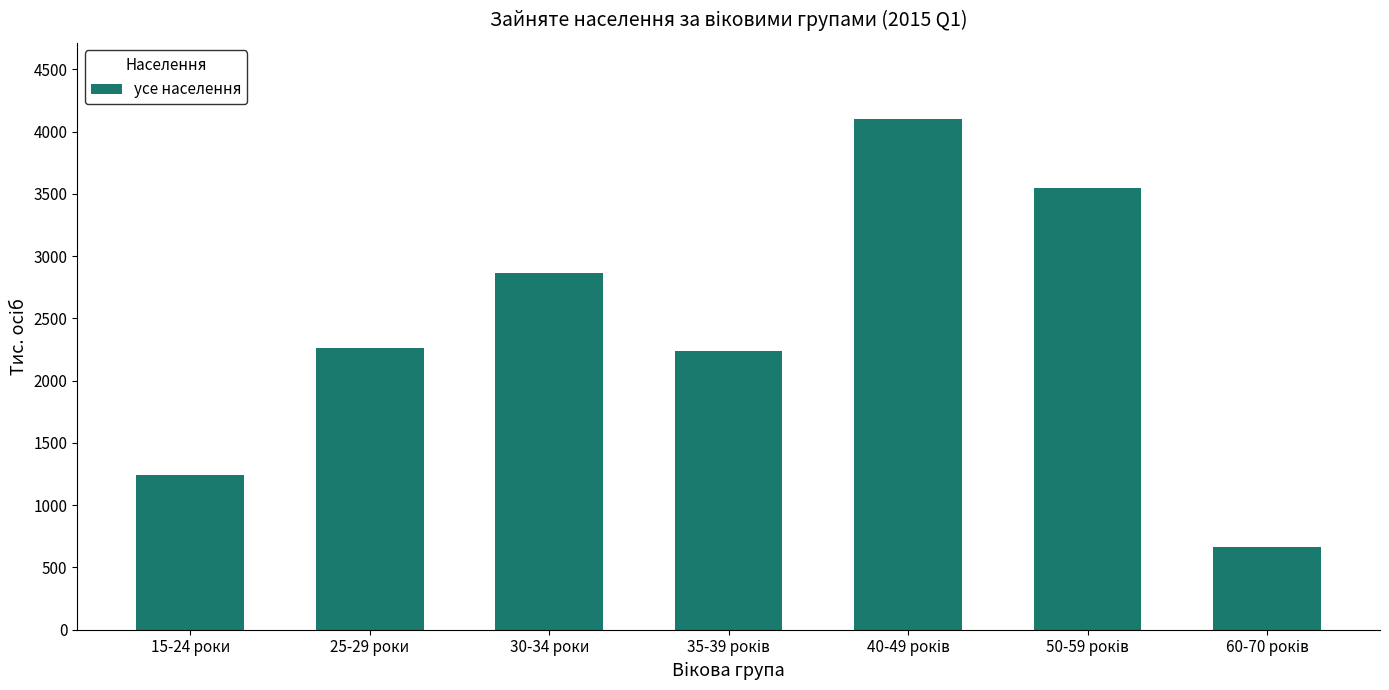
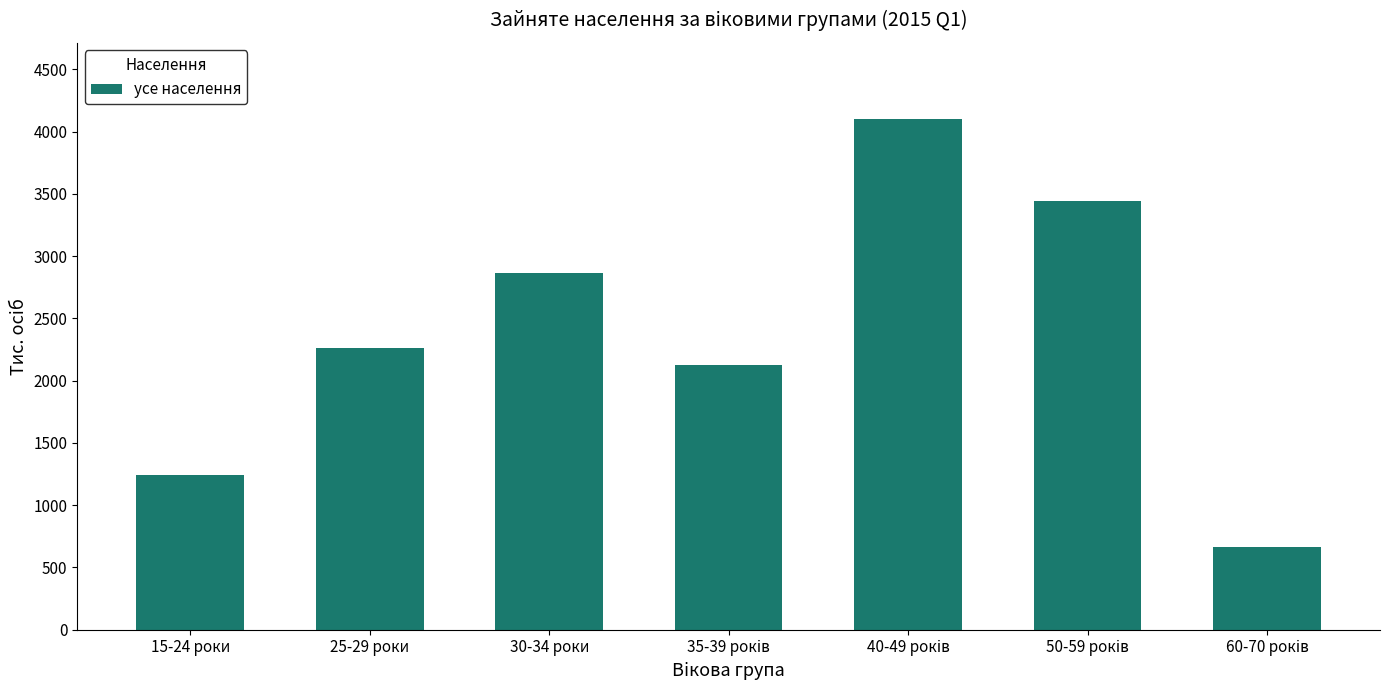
  {
    "15-24 роки": 1240,
    "25-29 роки": 2260,
    "30-34 роки": 2860,
-   "35-39 років": 2240,
+   "35-39 років": 2120,
    "40-49 років": 4100,
-   "50-59 років": 3550,
+   "50-59 років": 3450,
    "60-70 років": 660
  }
